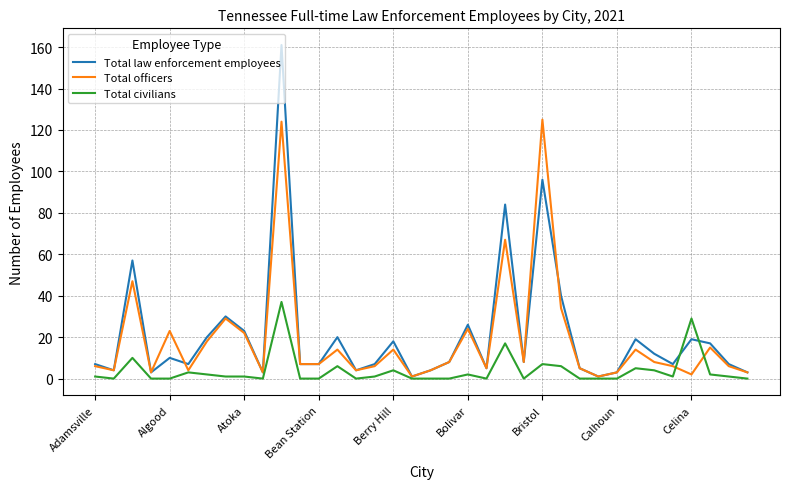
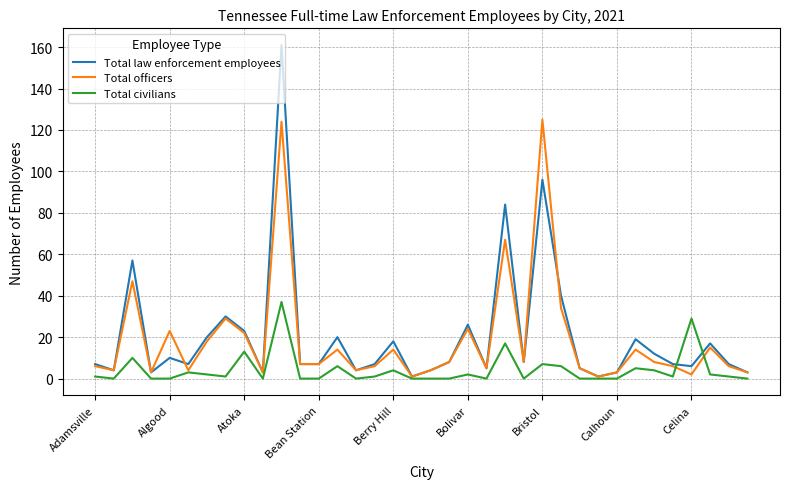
  {
    "Total law enforcement employees": {
      "Algood": 10,
      "Berry Hill": 18,
      "Bolivar": 26,
      "Bristol": 96,
-     "Celina": 19
+     "Celina": 6
    },
    "Total officers": {
      "Algood": 23,
      "Berry Hill": 14,
      "Bolivar": 24,
      "Bristol": 125,
      "Celina": 2
    },
    "Total civilians": {
      "Adamsville": 1,
      "Algood": 0,
-     "Atoka": 1,
+     "Atoka": 13,
      "Bean Station": 0,
      "Berry Hill": 4,
      "Bolivar": 2,
      "Bristol": 7,
      "Calhoun": 0,
      "Celina": 29
    }
  }
